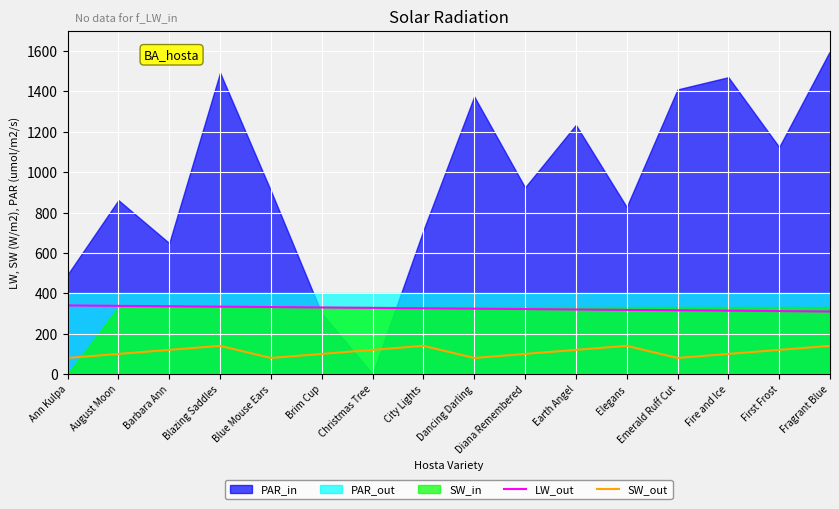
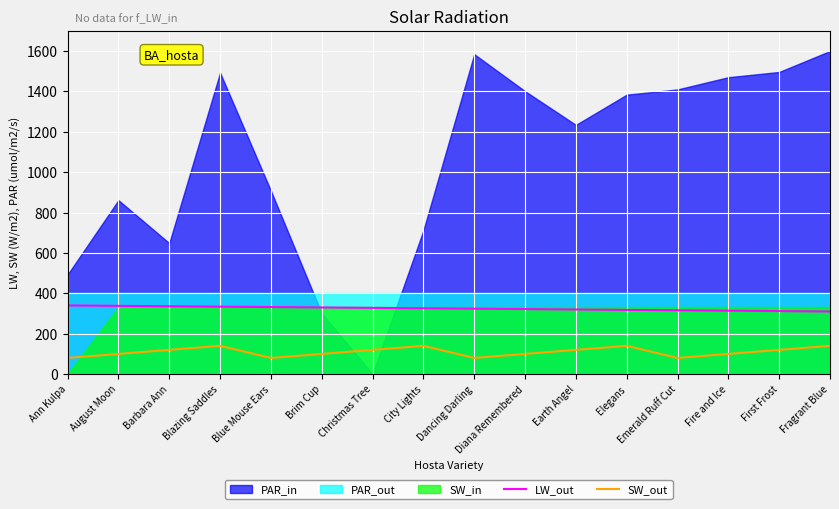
  {
    "LW_out": {
      "Ann Kulpa": 340,
      "Elegans": 320,
      "Emerald Ruff Cut": 320,
      "Fire and Ice": 310,
      "First Frost": 310,
      "Fragrant Blue": 310
    },
    "PAR_in": {
      "Ann Kulpa": 490,
      "August Moon": 860,
      "Barbara Ann": 650,
      "Blazing Saddles": 1490,
      "Blue Mouse Ears": 910,
      "Brim Cup": 300,
      "Christmas Tree": 0,
      "City Lights": 710,
-     "Dancing Darling": 1380,
-     "Diana Remembered": 920,
+     "Dancing Darling": 1580,
+     "Diana Remembered": 1400,
      "Earth Angel": 1230,
-     "Elegans": 830,
+     "Elegans": 1380,
      "Emerald Ruff Cut": 1410,
      "Fire and Ice": 1470,
-     "First Frost": 1120,
+     "First Frost": 1500,
      "Fragrant Blue": 1600
    },
    "SW_out": {
      "Ann Kulpa": 80,
      "August Moon": 100,
      "Barbara Ann": 120,
      "Blazing Saddles": 140,
      "Blue Mouse Ears": 80,
      "Brim Cup": 100,
      "Christmas Tree": 120,
      "City Lights": 140,
      "Dancing Darling": 80,
      "Diana Remembered": 100,
      "Earth Angel": 120,
      "Elegans": 140,
      "Emerald Ruff Cut": 80,
      "Fire and Ice": 100,
      "First Frost": 120,
      "Fragrant Blue": 140
    },
    "PAR_out": {
      "Ann Kulpa": 400,
      "August Moon": 400,
      "Barbara Ann": 400,
      "Blazing Saddles": 400,
      "Blue Mouse Ears": 400,
      "Brim Cup": 400,
      "Christmas Tree": 400,
      "City Lights": 400,
      "Dancing Darling": 400,
      "Diana Remembered": 400,
      "Earth Angel": 400,
      "Elegans": 400,
      "Emerald Ruff Cut": 400,
      "Fire and Ice": 400,
      "First Frost": 400,
      "Fragrant Blue": 400
    },
    "SW_in": {
      "Ann Kulpa": 0,
      "Elegans": 330,
      "Emerald Ruff Cut": 330,
      "Fire and Ice": 330,
      "First Frost": 330,
      "Fragrant Blue": 330
    }
  }
